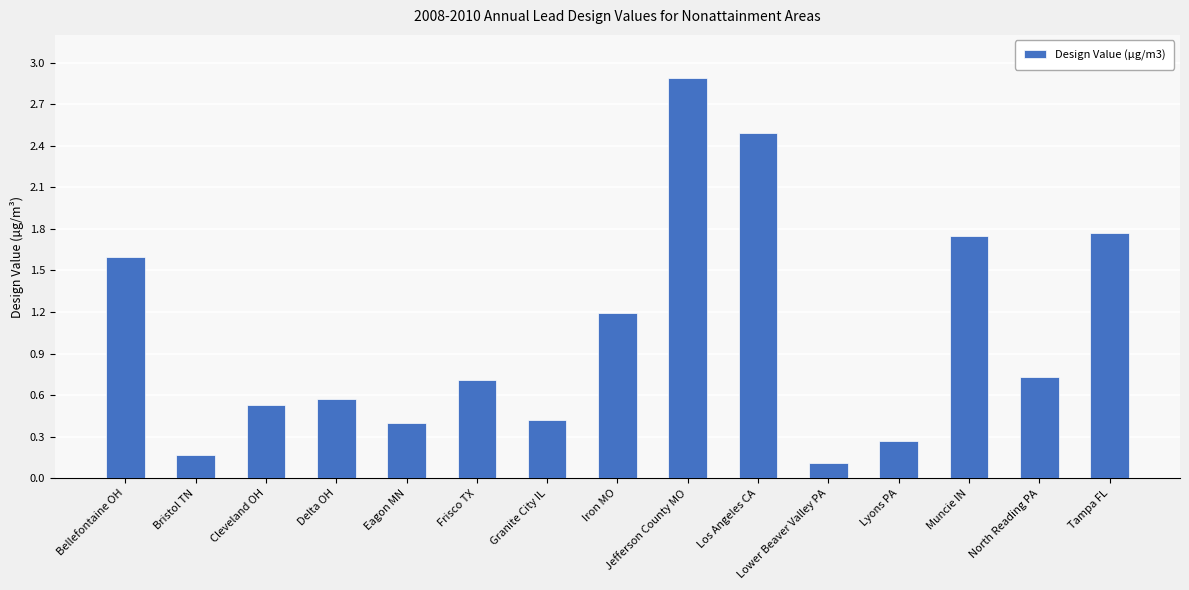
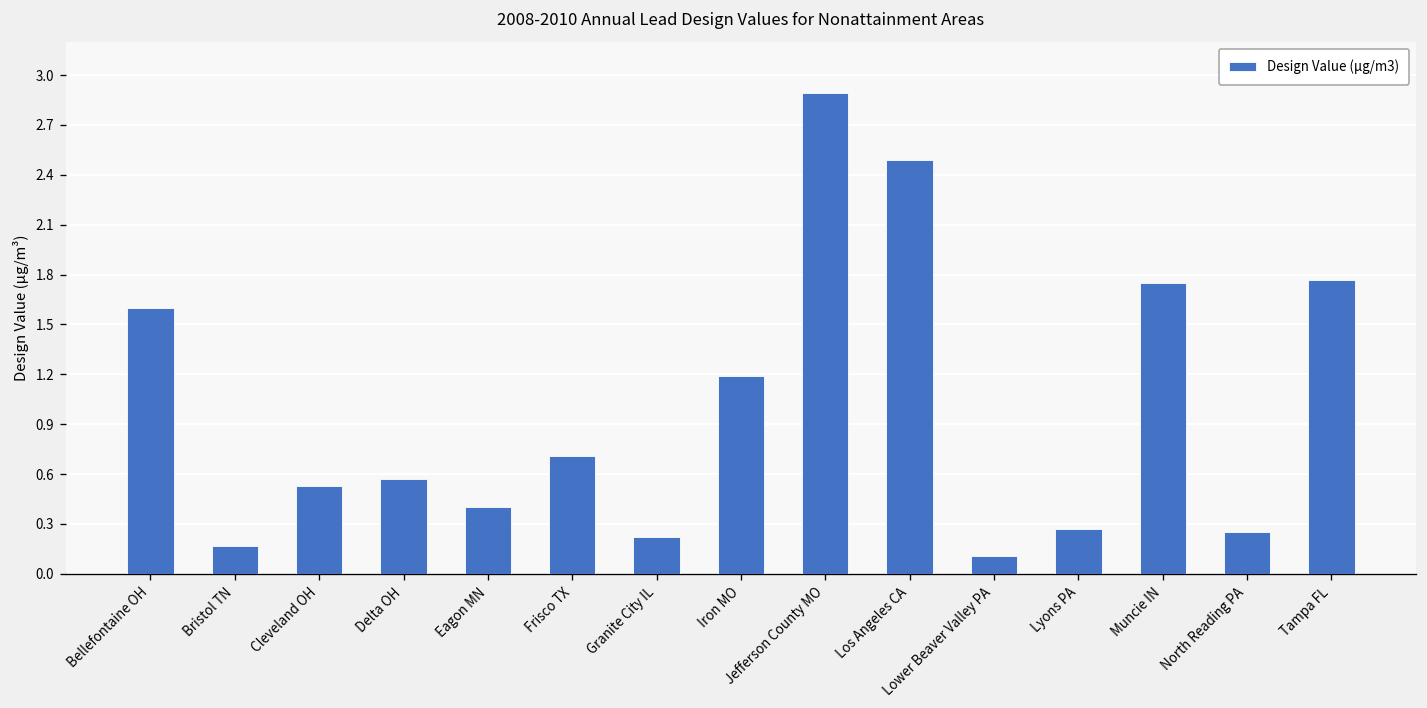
  {
    "Bellefontaine OH": 1.60,
    "Bristol TN": 0.17,
    "Cleveland OH": 0.53,
    "Delta OH": 0.57,
    "Eagon MN": 0.40,
    "Frisco TX": 0.71,
-   "Granite City IL": 0.42,
+   "Granite City IL": 0.22,
    "Iron MO": 1.19,
    "Jefferson County MO": 2.89,
    "Los Angeles CA": 2.49,
    "Lower Beaver Valley PA": 0.11,
    "Lyons PA": 0.27,
    "Muncie IN": 1.75,
-   "North Reading PA": 0.73,
+   "North Reading PA": 0.25,
    "Tampa FL": 1.77
  }
